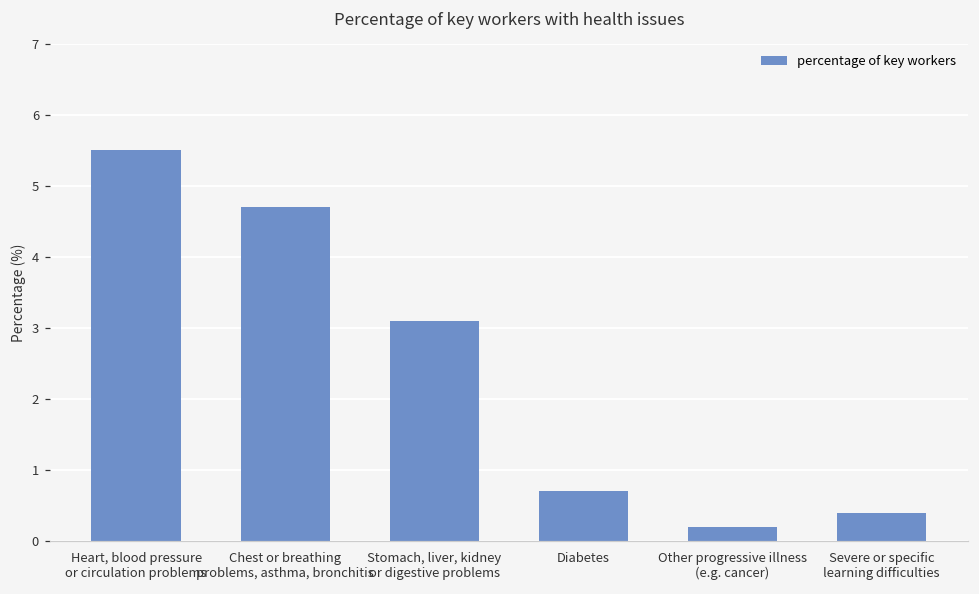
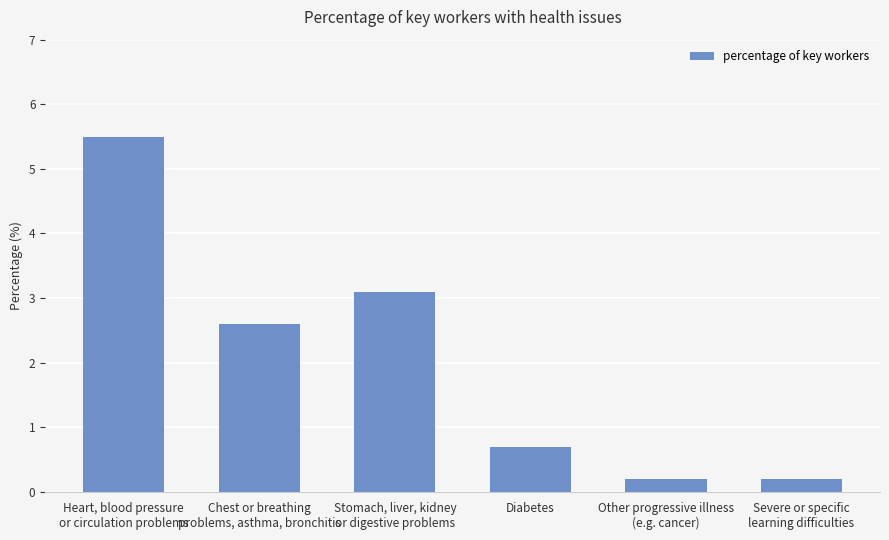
  {
    "Heart, blood pressure or circulation problems": 5.5,
-   "Chest or breathing problems, asthma, bronchitis": 4.7,
+   "Chest or breathing problems, asthma, bronchitis": 2.6,
    "Stomach, liver, kidney or digestive problems": 3.1,
    "Diabetes": 0.7,
    "Other progressive illness (e.g. cancer)": 0.2,
-   "Severe or specific learning difficulties": 0.4
+   "Severe or specific learning difficulties": 0.2
  }
